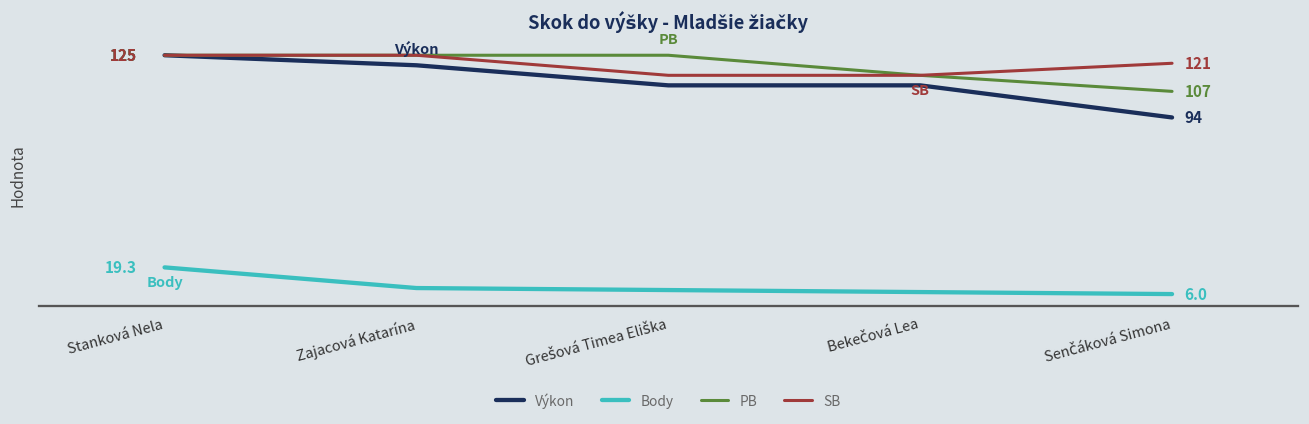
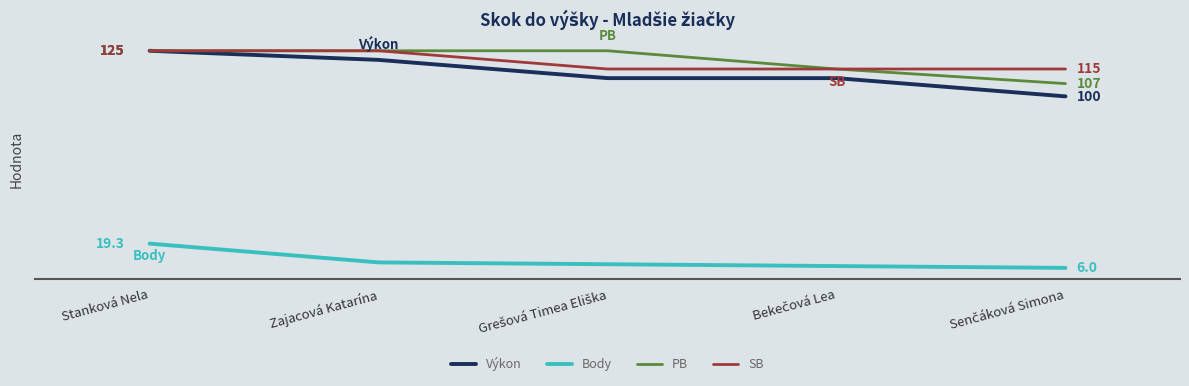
  {
    "Výkon": {
-     "Senčáková Simona": 94
+     "Senčáková Simona": 100
    },
    "Body": {
      "Stanková Nela": 19.3,
      "Senčáková Simona": 6.0
    },
    "PB": {
      "Senčáková Simona": 107
    },
    "SB": {
-     "Senčáková Simona": 121
+     "Senčáková Simona": 115
    }
  }
